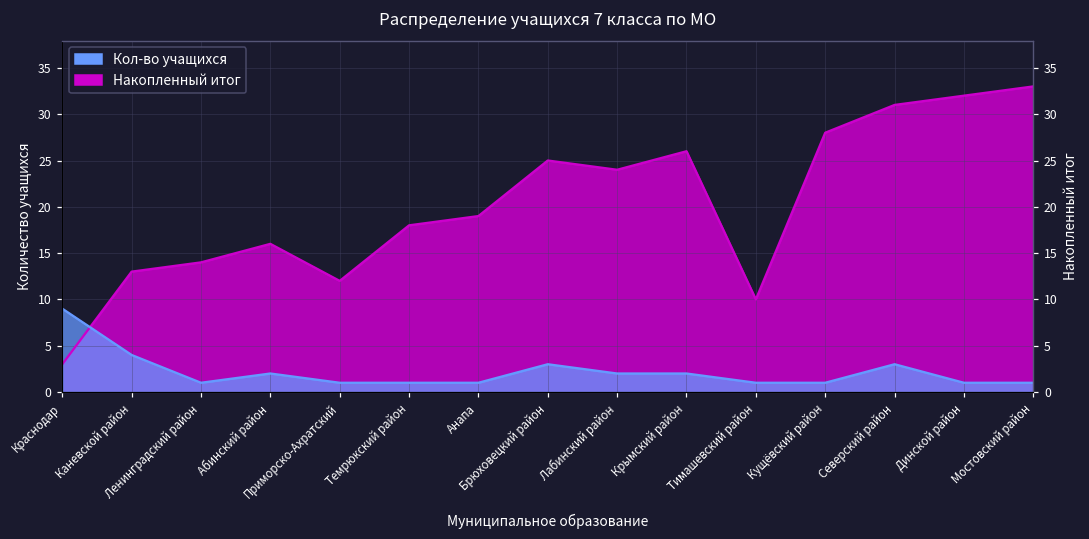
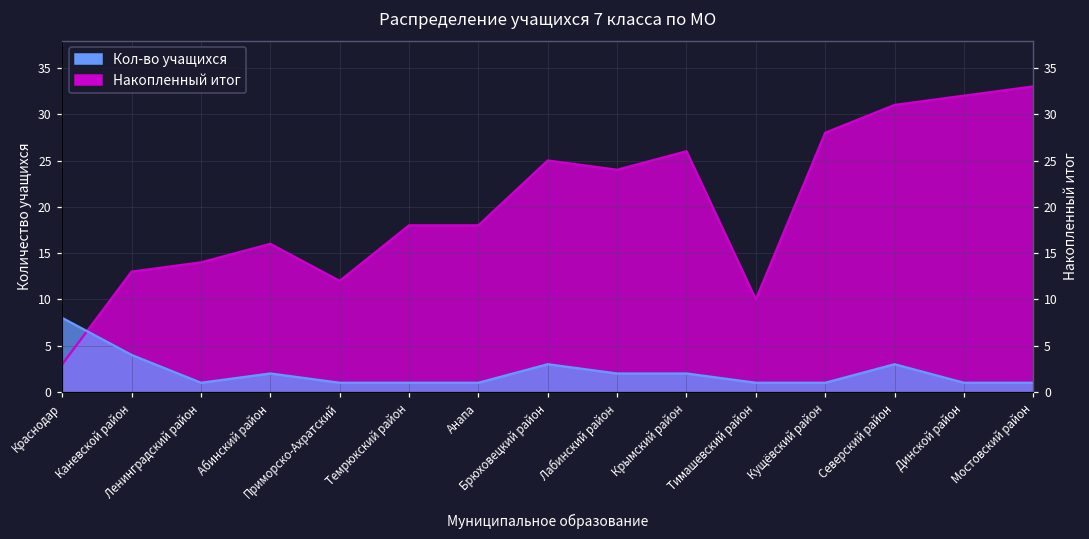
  {
    "Накопленный итог": {
      "Краснодар": 3,
      "Каневской район": 13,
      "Ленинградский район": 14,
      "Абинский район": 16,
      "Приморско-Ахратский": 12,
      "Темрюкский район": 18,
-     "Анапа": 19,
+     "Анапа": 18,
      "Брюховецкий район": 25,
      "Лабинский район": 24,
      "Крымский район": 26,
      "Тимашевский район": 10,
      "Кущёвский район": 28,
      "Северский район": 31,
      "Динской район": 32,
      "Мостовский район": 33
    },
    "Кол-во учащихся": {
-     "Краснодар": 9,
+     "Краснодар": 8,
      "Каневской район": 4,
      "Ленинградский район": 1,
      "Абинский район": 2,
      "Приморско-Ахратский": 1,
      "Темрюкский район": 1,
      "Анапа": 1,
      "Брюховецкий район": 3,
      "Лабинский район": 2,
      "Крымский район": 2,
      "Тимашевский район": 1,
      "Кущёвский район": 1,
      "Северский район": 3,
      "Динской район": 1,
      "Мостовский район": 1
    }
  }
